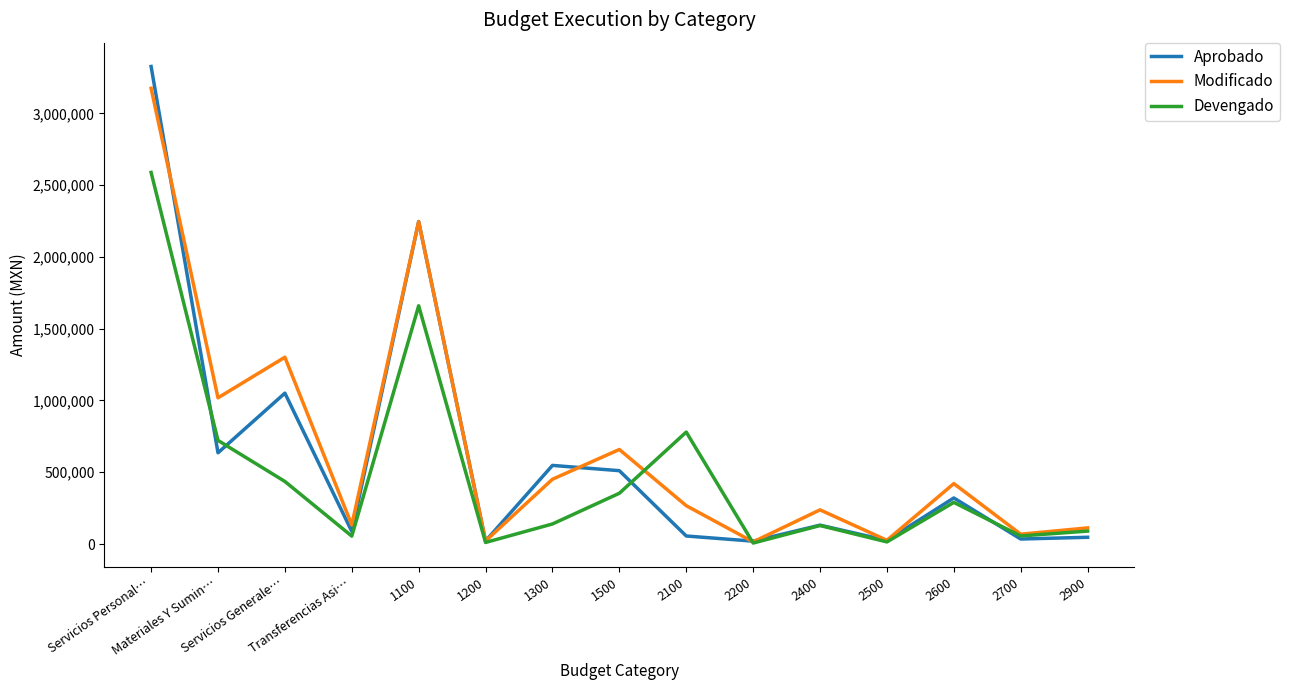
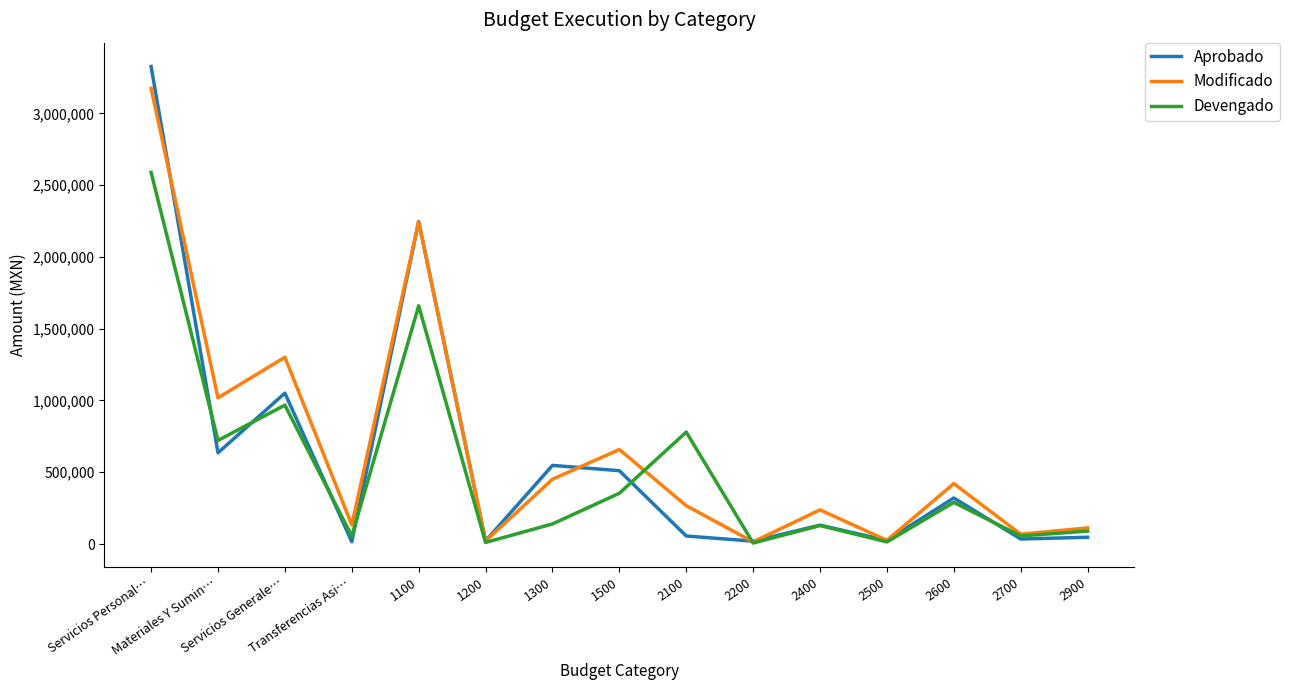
  {
    "Aprobado": {
      "Servicios Personal…": "3,330,000",
      "Materiales Y Sumin…": "640,000",
      "Servicios Generale…": "1,050,000",
-     "Transferencias Asi…": "90,000",
+     "Transferencias Asi…": "20,000",
      "1300": "550,000",
      "1500": "510,000",
      "2100": "60,000",
      "2600": "320,000",
      "2700": "40,000",
      "2900": "50,000"
    },
    "Modificado": {
      "Servicios Personal…": "3,170,000",
      "Materiales Y Sumin…": "1,020,000",
      "Servicios Generale…": "1,300,000",
      "Transferencias Asi…": "130,000",
      "1300": "450,000",
      "1500": "660,000",
      "2100": "270,000",
      "2400": "240,000",
      "2600": "420,000",
      "2900": "110,000"
    },
    "Devengado": {
      "Servicios Personal…": "2,590,000",
      "Materiales Y Sumin…": "720,000",
-     "Servicios Generale…": "440,000",
+     "Servicios Generale…": "970,000",
      "Transferencias Asi…": "60,000",
      "1100": "1,660,000",
      "1300": "140,000",
      "1500": "350,000",
      "2100": "780,000",
      "2600": "290,000",
      "2900": "90,000"
    }
  }
